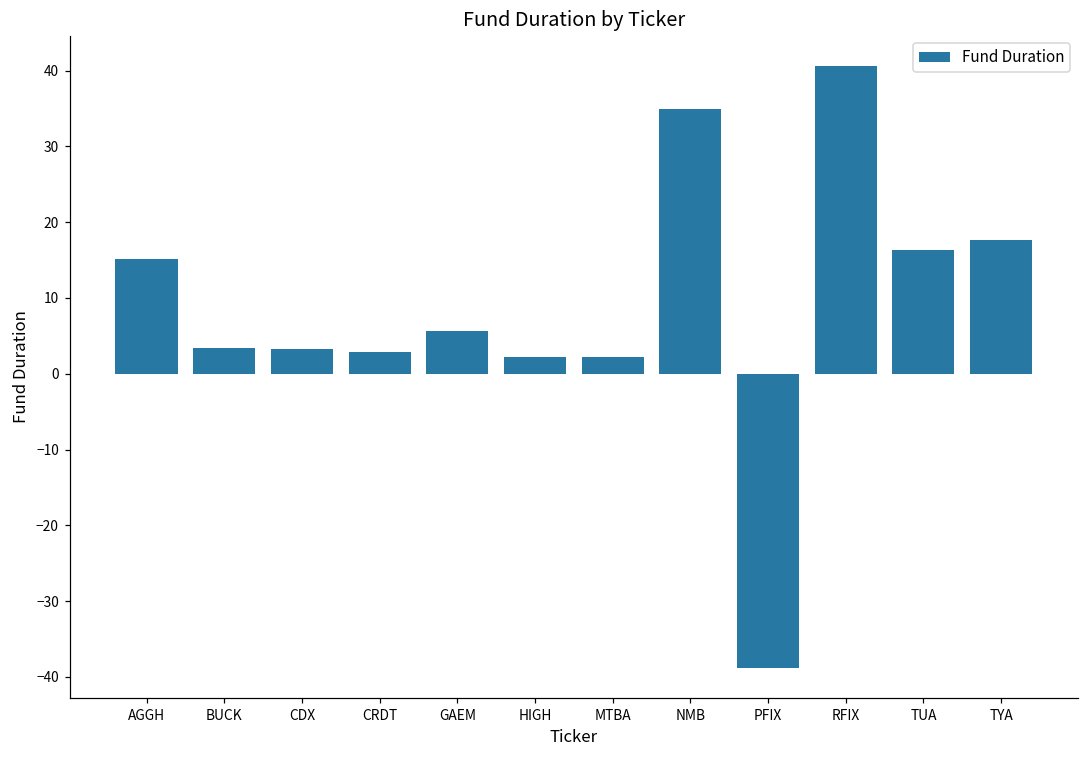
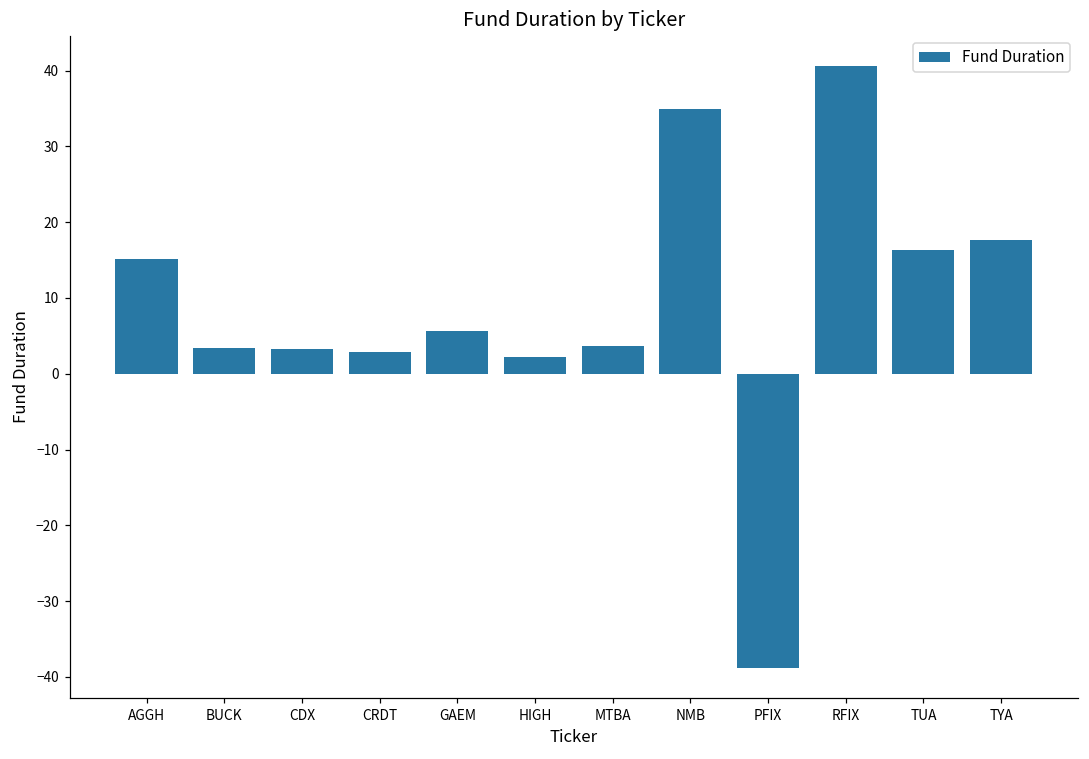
  {
    "AGGH": 15,
    "BUCK": 3,
    "CDX": 3,
    "CRDT": 3,
    "GAEM": 6,
    "HIGH": 2,
-   "MTBA": 2,
+   "MTBA": 4,
    "NMB": 35,
    "PFIX": -39,
    "RFIX": 41,
    "TUA": 16,
    "TYA": 18
  }
